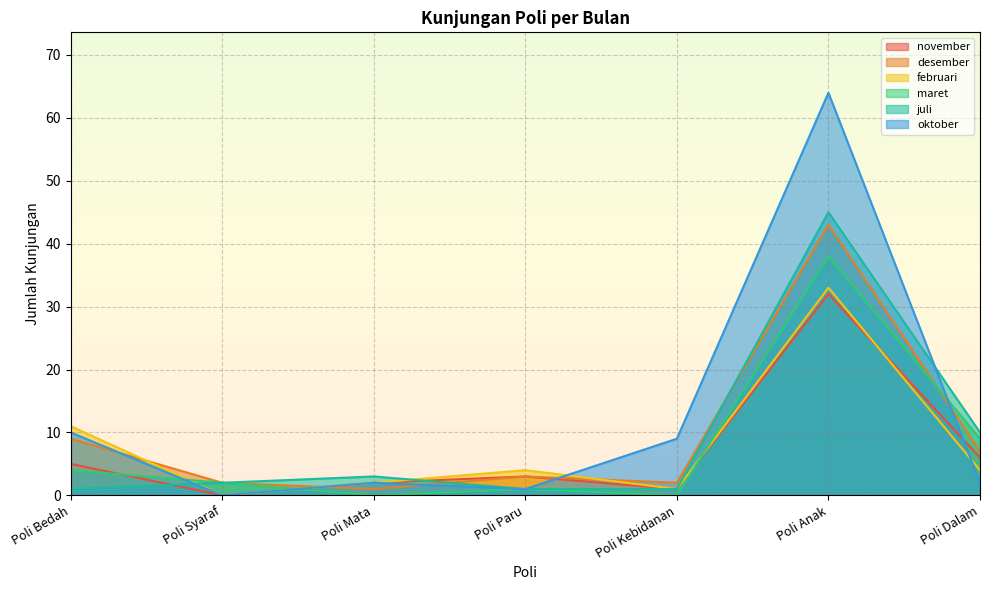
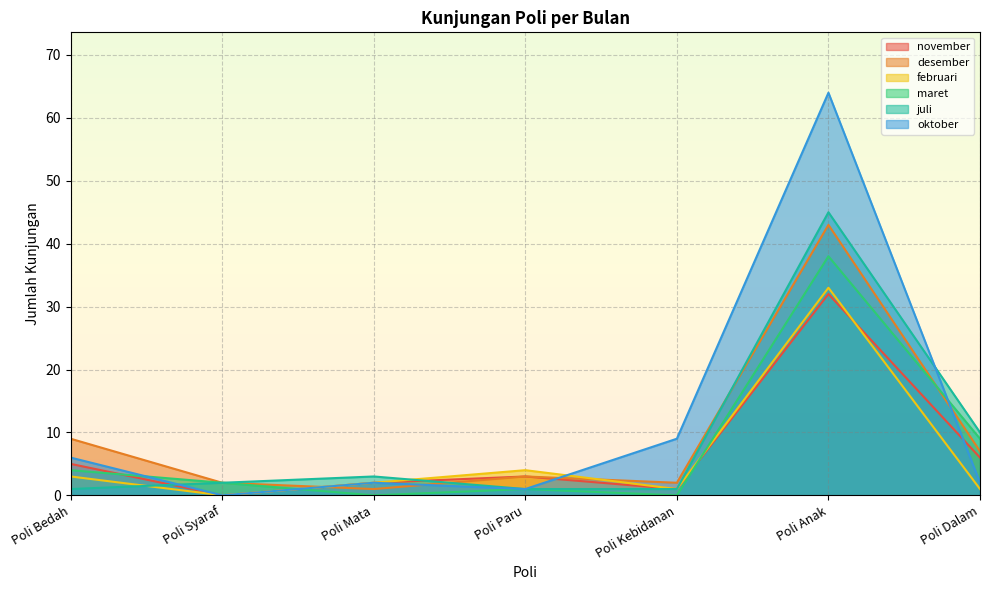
  {
    "februari": {
-     "Poli Bedah": 11,
+     "Poli Bedah": 3,
      "Poli Paru": 4,
      "Poli Anak": 33,
-     "Poli Dalam": 4
+     "Poli Dalam": 1
    },
    "oktober": {
-     "Poli Bedah": 10,
+     "Poli Bedah": 6,
      "Poli Kebidanan": 9,
      "Poli Anak": 64,
      "Poli Dalam": 2
    }
  }
